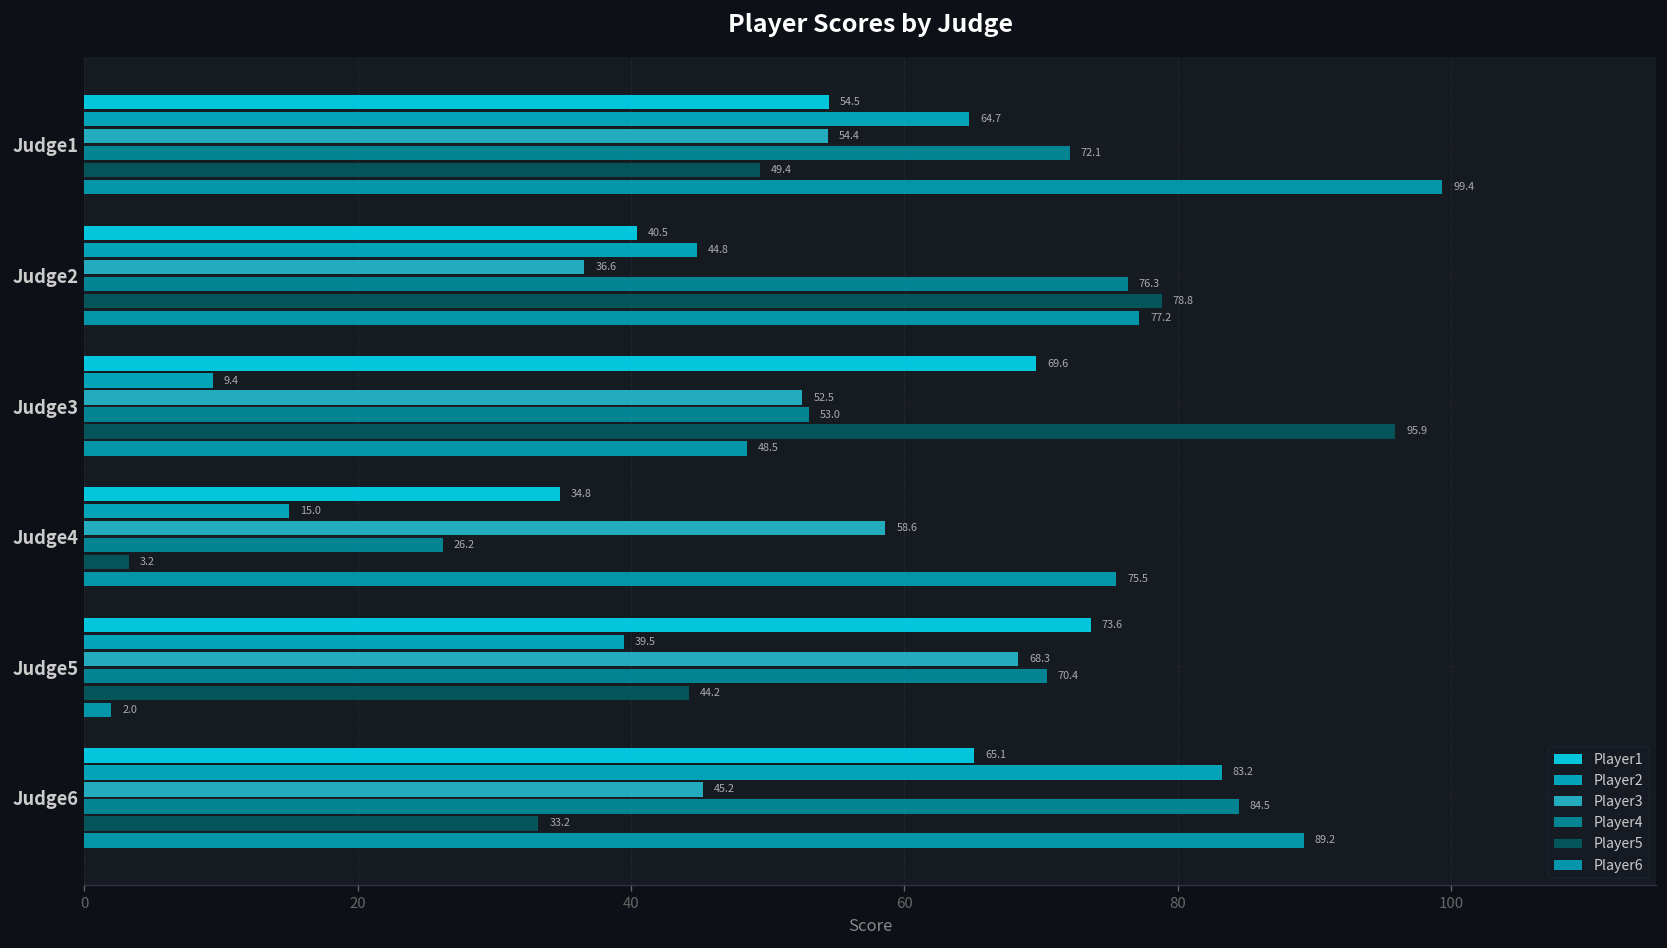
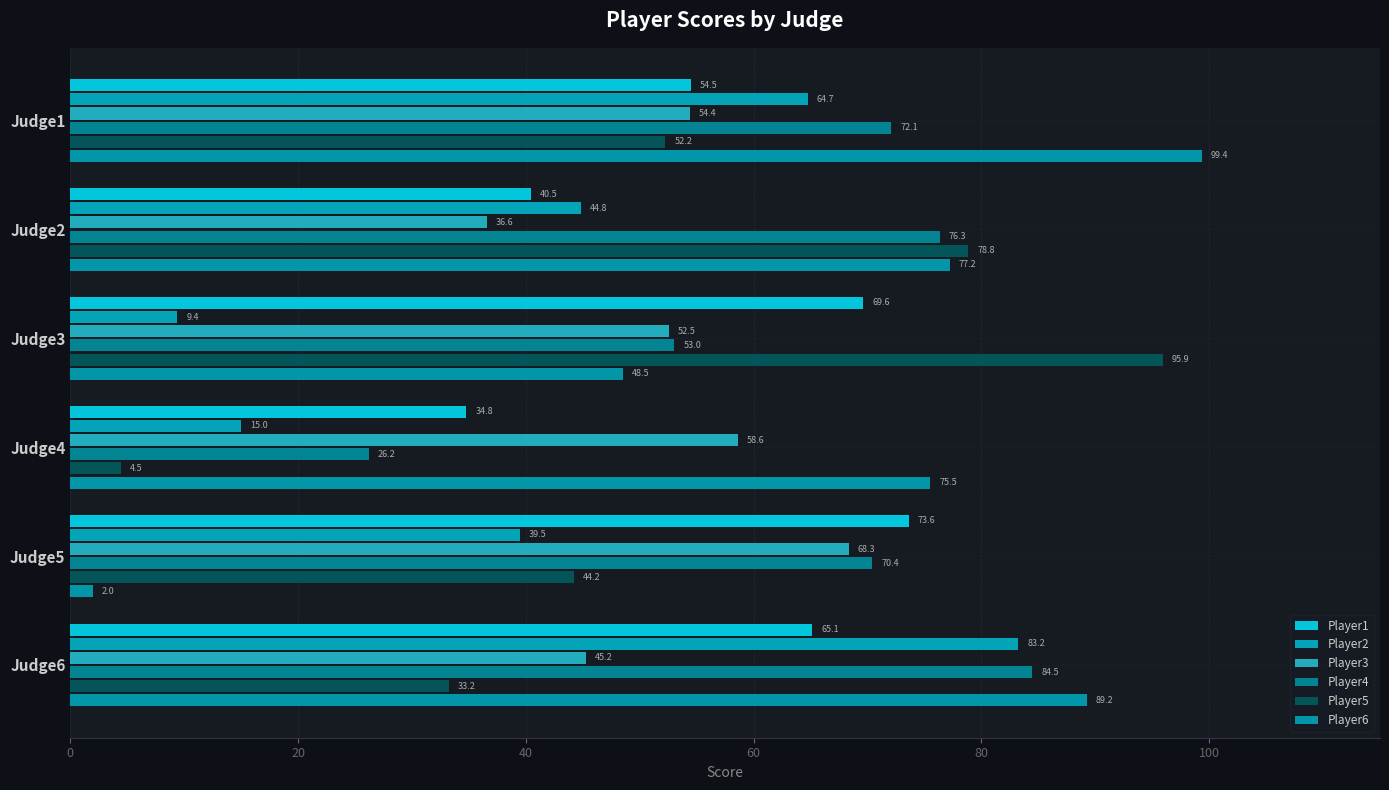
  {
    "Player5": {
-     "Judge1": 49.4,
+     "Judge1": 52.2,
      "Judge2": 78.8,
      "Judge3": 95.9,
-     "Judge4": 3.2,
+     "Judge4": 4.5,
      "Judge5": 44.2,
      "Judge6": 33.2
    }
  }
